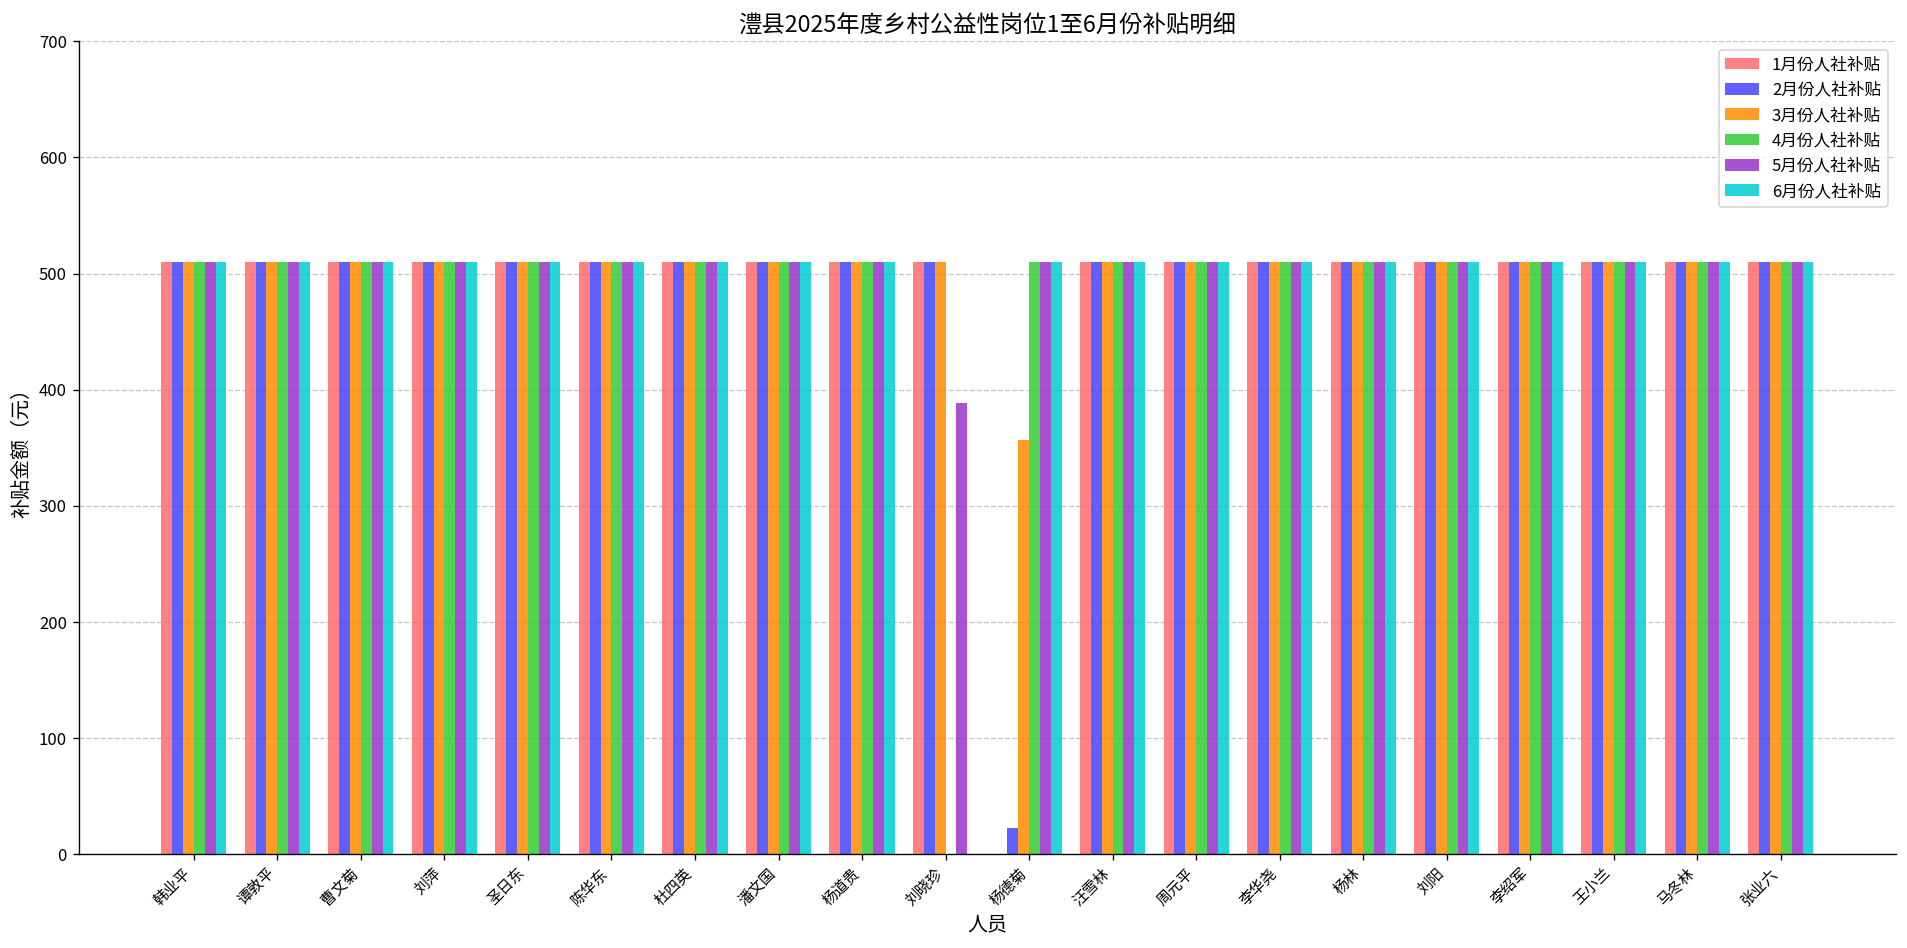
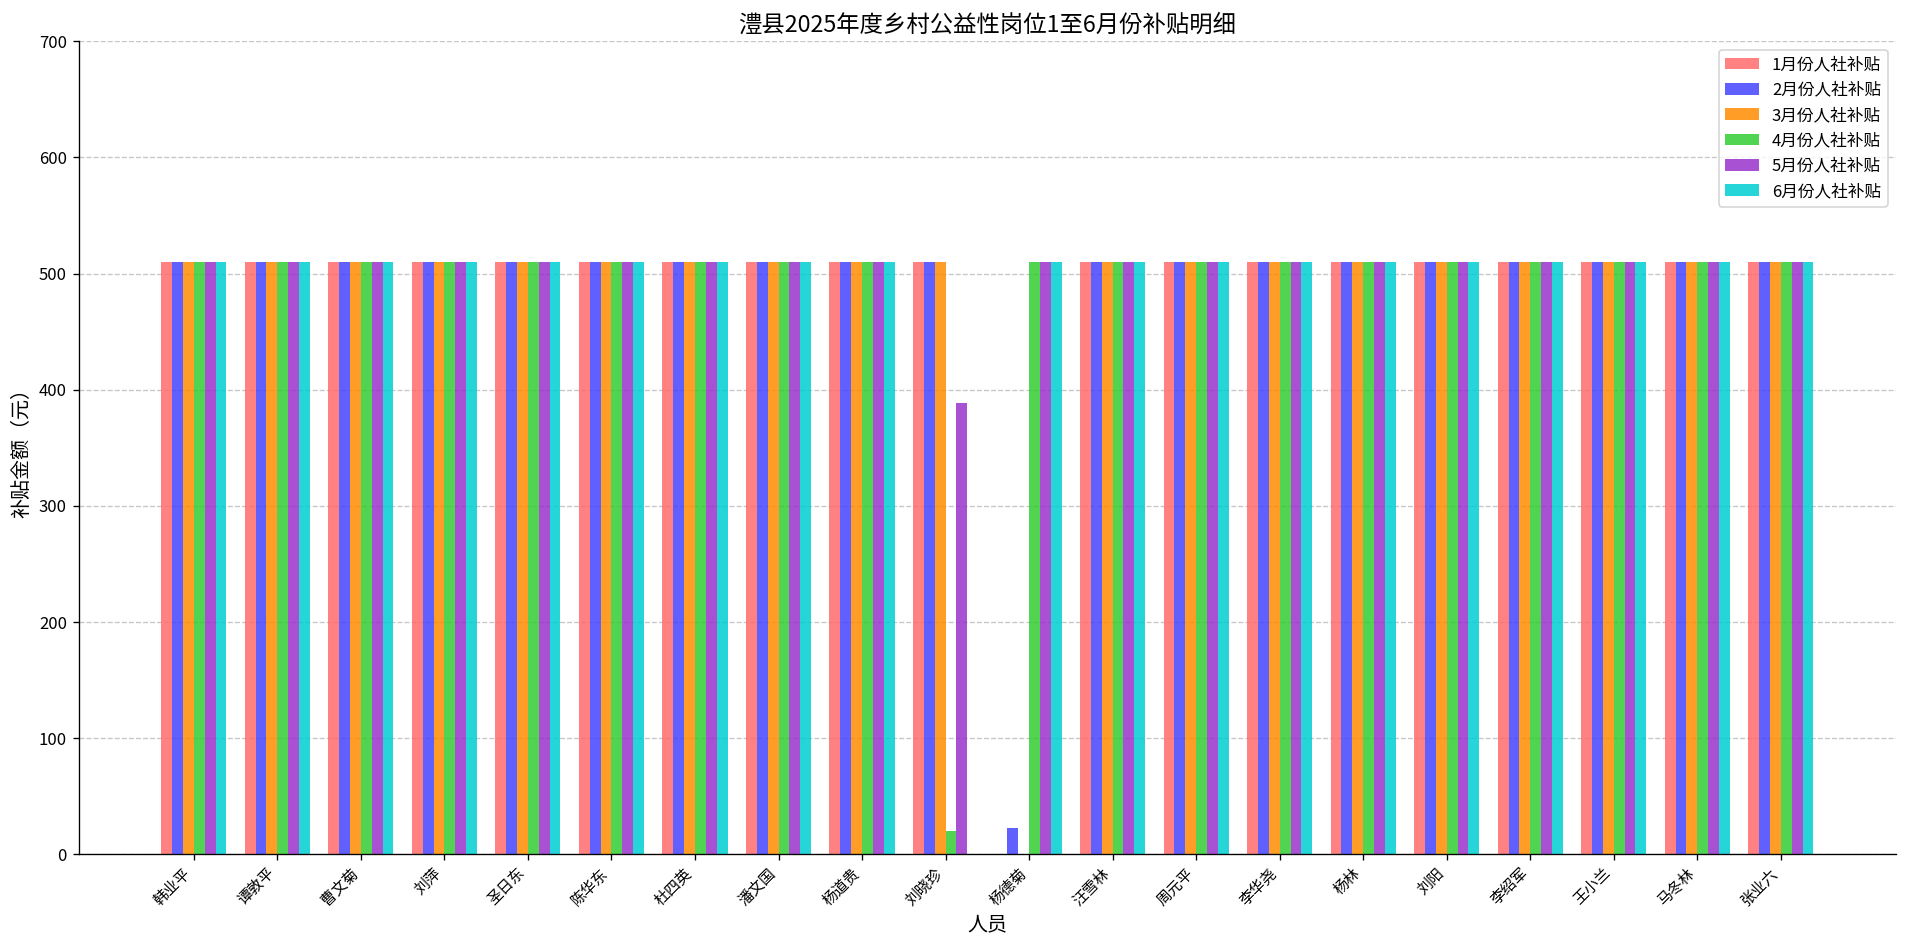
  {
    "1月份人社补贴": {
      "韩业平": 510,
      "谭敦平": 510,
      "曹文菊": 510,
      "刘萍": 510,
      "圣日东": 510,
      "陈华东": 510,
      "杜四英": 510,
      "潘文国": 510,
      "杨道贵": 510,
      "刘晓珍": 510,
      "杨德菊": 0,
      "汪雪林": 510,
      "周元平": 510,
      "李华尧": 510,
      "杨林": 510,
      "刘阳": 510,
      "李绍军": 510,
      "王小兰": 510,
      "马冬林": 510,
      "张业六": 510
    },
    "2月份人社补贴": {
      "韩业平": 510,
      "谭敦平": 510,
      "曹文菊": 510,
      "刘萍": 510,
      "圣日东": 510,
      "陈华东": 510,
      "杜四英": 510,
      "潘文国": 510,
      "杨道贵": 510,
      "刘晓珍": 510,
      "杨德菊": 20,
      "汪雪林": 510,
      "周元平": 510,
      "李华尧": 510,
      "杨林": 510,
      "刘阳": 510,
      "李绍军": 510,
      "王小兰": 510,
      "马冬林": 510,
      "张业六": 510
    },
    "3月份人社补贴": {
      "韩业平": 510,
      "谭敦平": 510,
      "曹文菊": 510,
      "刘萍": 510,
      "圣日东": 510,
      "陈华东": 510,
      "杜四英": 510,
      "潘文国": 510,
      "杨道贵": 510,
      "刘晓珍": 510,
-     "杨德菊": 360,
+     "杨德菊": 0,
      "汪雪林": 510,
      "周元平": 510,
      "李华尧": 510,
      "杨林": 510,
      "刘阳": 510,
      "李绍军": 510,
      "王小兰": 510,
      "马冬林": 510,
      "张业六": 510
    },
    "4月份人社补贴": {
      "韩业平": 510,
      "谭敦平": 510,
      "曹文菊": 510,
      "刘萍": 510,
      "圣日东": 510,
      "陈华东": 510,
      "杜四英": 510,
      "潘文国": 510,
      "杨道贵": 510,
-     "刘晓珍": 0,
+     "刘晓珍": 20,
      "杨德菊": 510,
      "汪雪林": 510,
      "周元平": 510,
      "李华尧": 510,
      "杨林": 510,
      "刘阳": 510,
      "李绍军": 510,
      "王小兰": 510,
      "马冬林": 510,
      "张业六": 510
    },
    "5月份人社补贴": {
      "韩业平": 510,
      "谭敦平": 510,
      "曹文菊": 510,
      "刘萍": 510,
      "圣日东": 510,
      "陈华东": 510,
      "杜四英": 510,
      "潘文国": 510,
      "杨道贵": 510,
      "刘晓珍": 390,
      "杨德菊": 510,
      "汪雪林": 510,
      "周元平": 510,
      "李华尧": 510,
      "杨林": 510,
      "刘阳": 510,
      "李绍军": 510,
      "王小兰": 510,
      "马冬林": 510,
      "张业六": 510
    },
    "6月份人社补贴": {
      "韩业平": 510,
      "谭敦平": 510,
      "曹文菊": 510,
      "刘萍": 510,
      "圣日东": 510,
      "陈华东": 510,
      "杜四英": 510,
      "潘文国": 510,
      "杨道贵": 510,
      "刘晓珍": 0,
      "杨德菊": 510,
      "汪雪林": 510,
      "周元平": 510,
      "李华尧": 510,
      "杨林": 510,
      "刘阳": 510,
      "李绍军": 510,
      "王小兰": 510,
      "马冬林": 510,
      "张业六": 510
    }
  }
